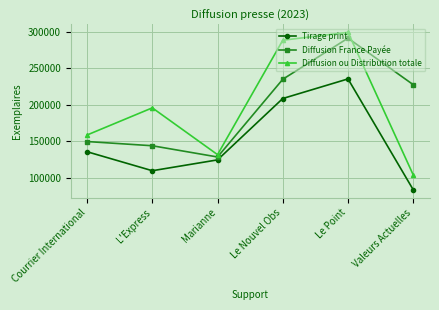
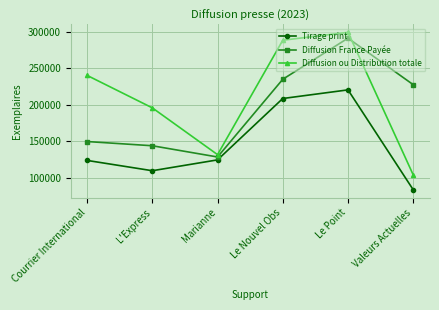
  {
    "Tirage print": {
-     "Courrier International": 140000,
+     "Courrier International": 120000,
      "L'Express": 110000,
      "Marianne": 120000,
      "Le Nouvel Obs": 210000,
-     "Le Point": 240000,
+     "Le Point": 220000,
      "Valeurs Actuelles": 80000
    },
    "Diffusion France Payée": {
      "Courrier International": 150000,
      "L'Express": 140000,
      "Le Nouvel Obs": 230000,
      "Valeurs Actuelles": 230000
    },
    "Diffusion ou Distribution totale": {
-     "Courrier International": 160000,
+     "Courrier International": 240000,
      "L'Express": 200000,
      "Valeurs Actuelles": 100000
    }
  }
